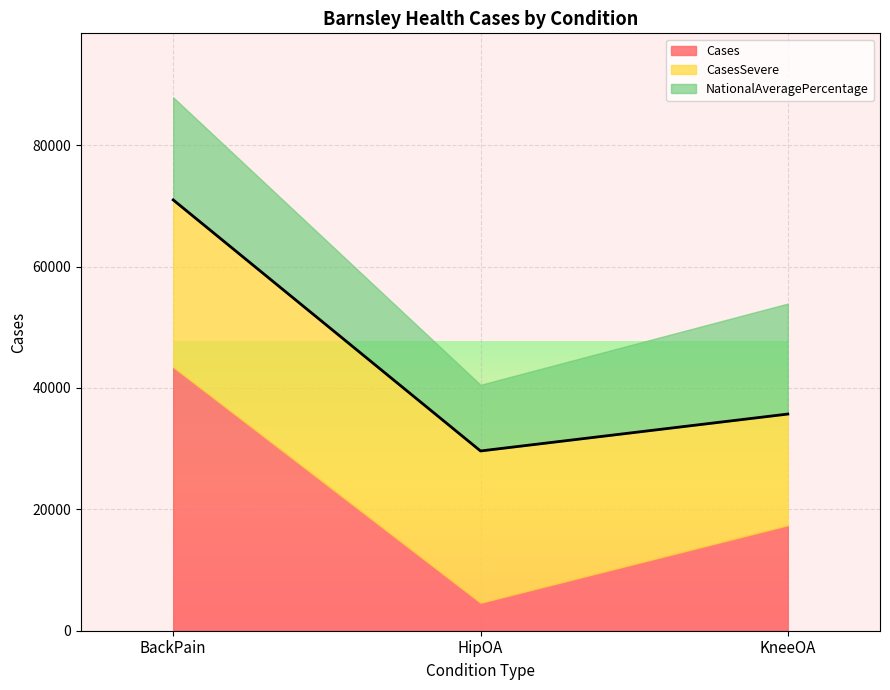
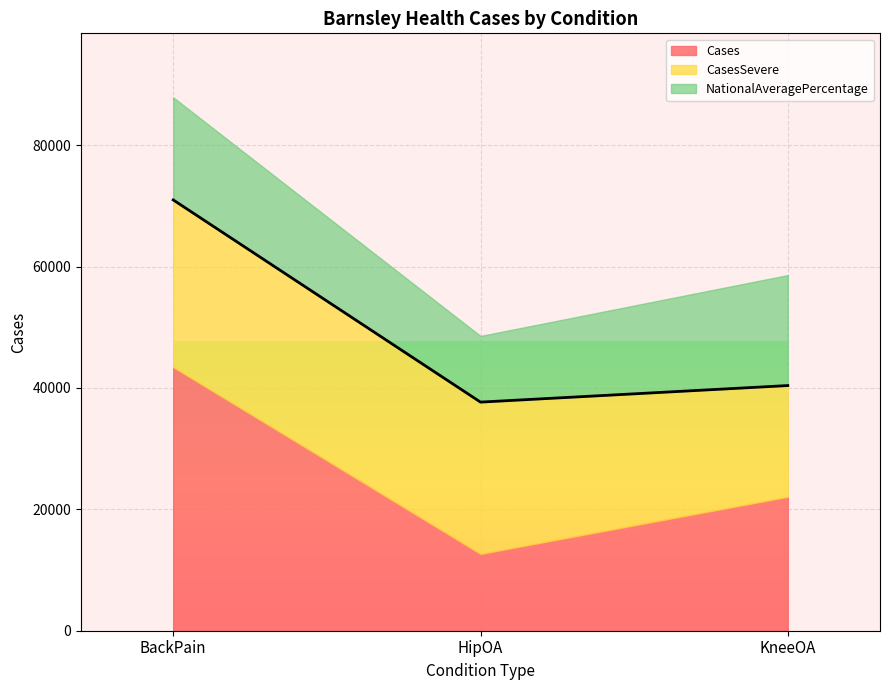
  {
    "Cases": {
      "BackPain": 43000,
-     "HipOA": 5000,
-     "KneeOA": 17000
+     "HipOA": 13000,
+     "KneeOA": 22000
    },
    "CasesSevere": {
      "BackPain": 28000,
      "HipOA": 25000,
      "KneeOA": 18000
    },
    "NationalAveragePercentage": {
      "BackPain": 17000,
      "HipOA": 11000,
      "KneeOA": 18000
    }
  }
